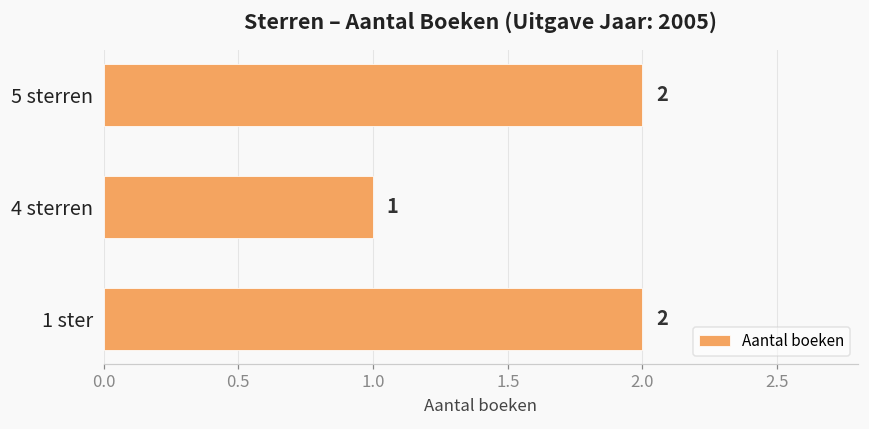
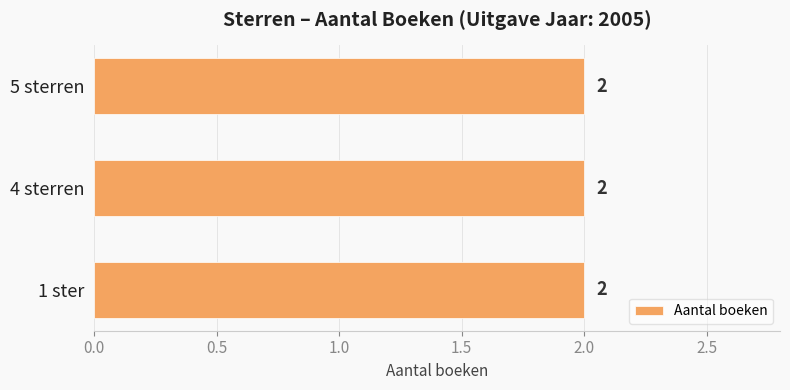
  {
    "5 sterren": 2,
-   "4 sterren": 1,
+   "4 sterren": 2,
    "1 ster": 2
  }
